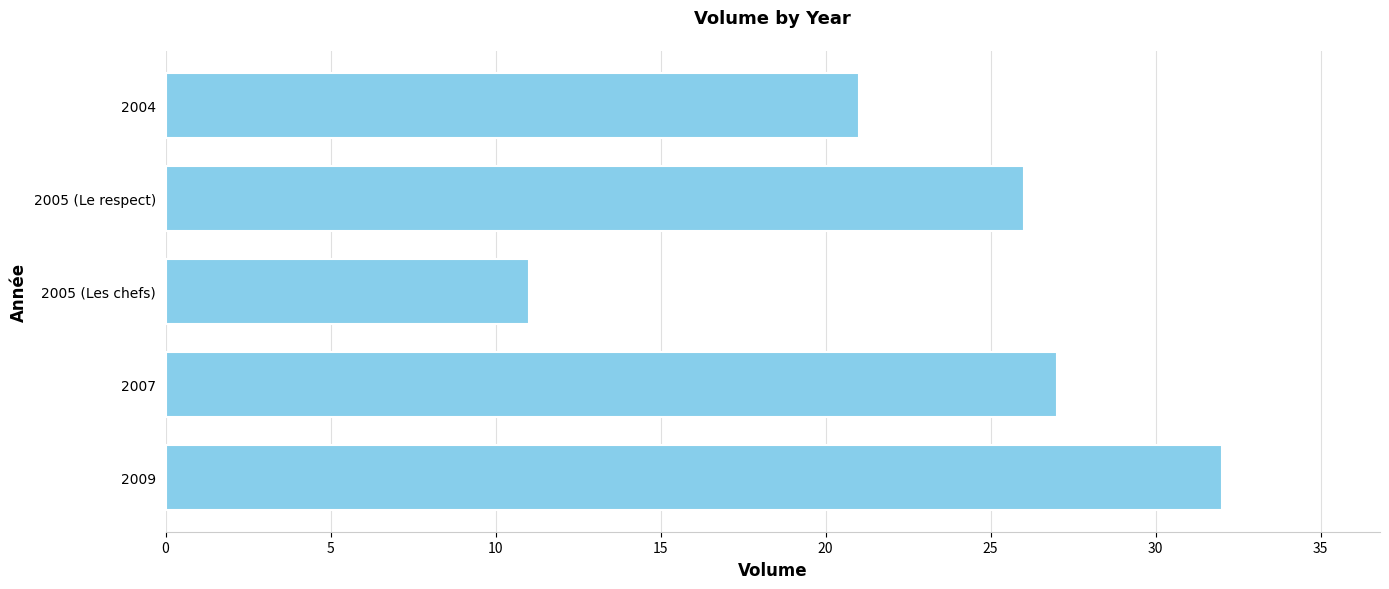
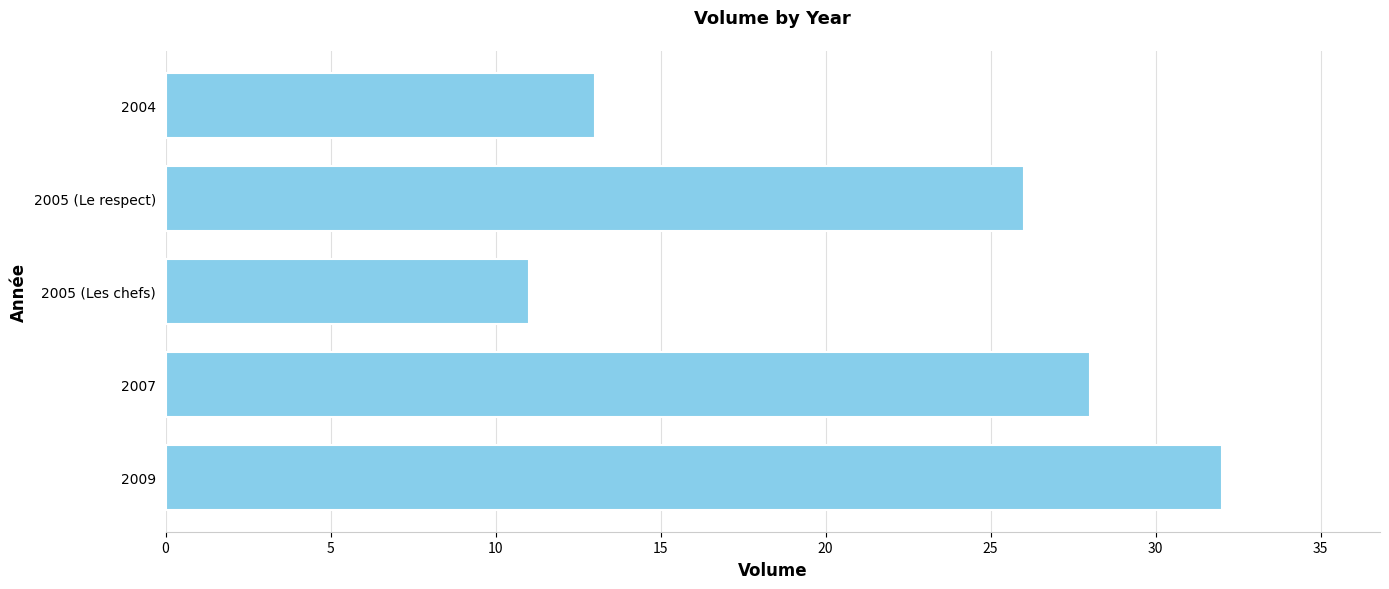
  {
-   "2004": 21,
+   "2004": 13,
    "2005 (Le respect)": 26,
    "2005 (Les chefs)": 11,
-   "2007": 27,
+   "2007": 28,
    "2009": 32
  }
